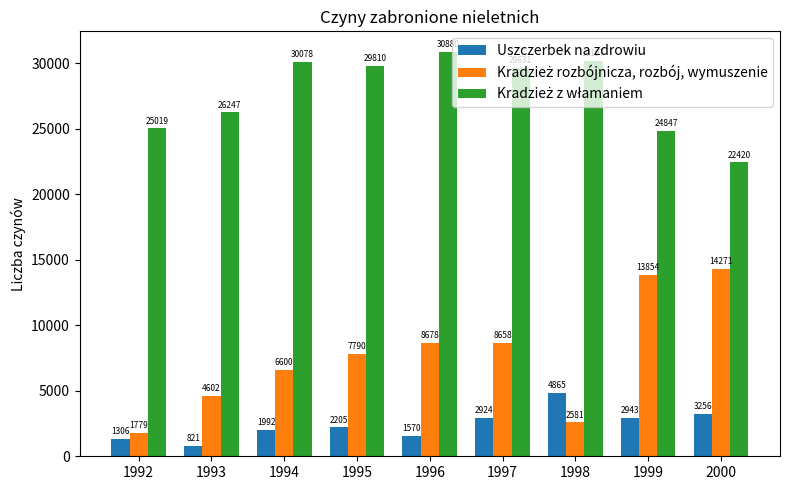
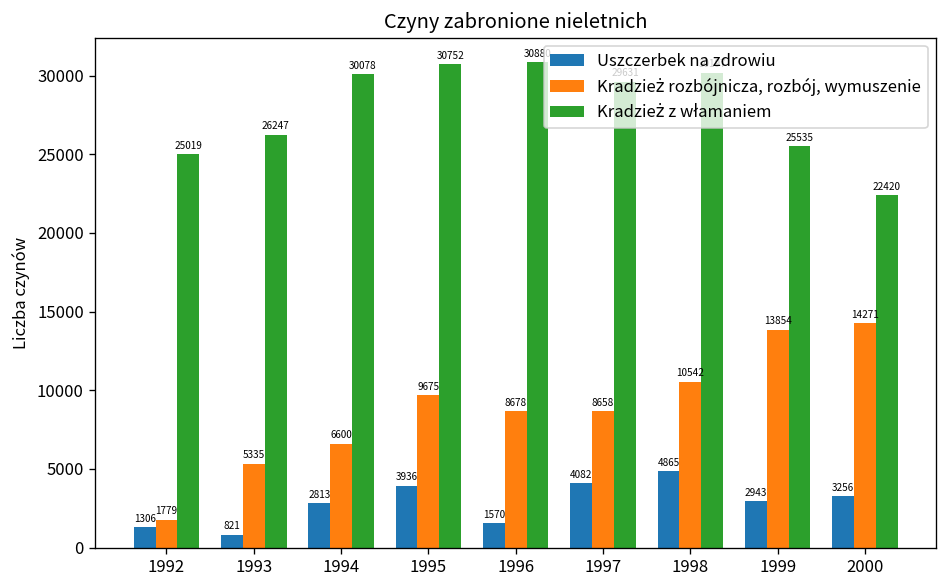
  {
    "Uszczerbek na zdrowiu": {
      "1992": 1306,
      "1993": 821,
-     "1994": 1992,
-     "1995": 2205,
+     "1994": 2813,
+     "1995": 3936,
      "1996": 1570,
-     "1997": 2924,
+     "1997": 4082,
      "1998": 4865,
      "1999": 2943,
      "2000": 3256
    },
    "Kradzież rozbójnicza, rozbój, wymuszenie": {
      "1992": 1779,
-     "1993": 4602,
+     "1993": 5335,
      "1994": 6600,
-     "1995": 7790,
+     "1995": 9675,
      "1996": 8678,
      "1997": 8658,
-     "1998": 2581,
+     "1998": 10542,
      "1999": 13854,
      "2000": 14271
    },
    "Kradzież z włamaniem": {
      "1992": 25019,
      "1993": 26247,
      "1994": 30078,
-     "1995": 29810,
-     "1999": 24847,
+     "1995": 30752,
+     "1999": 25535,
      "2000": 22420
    }
  }
